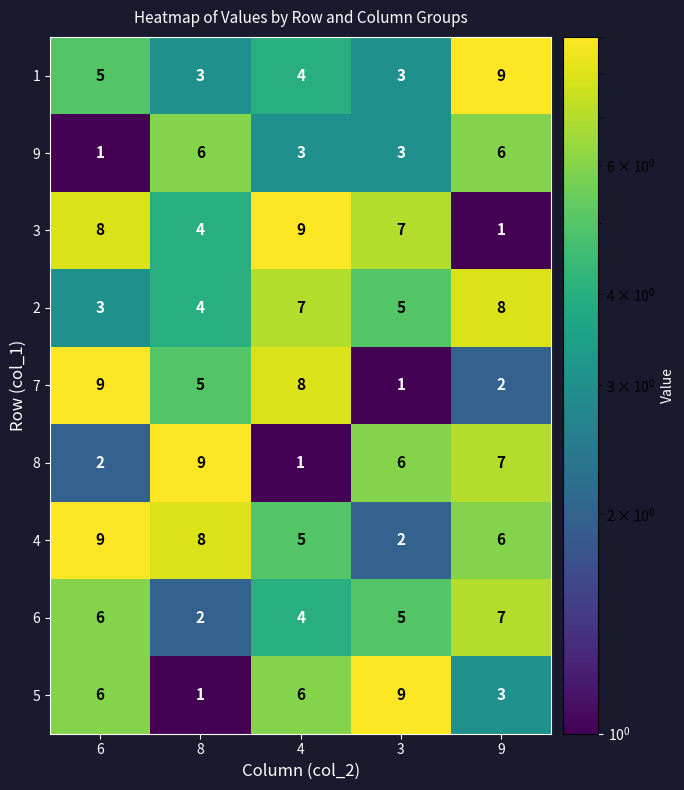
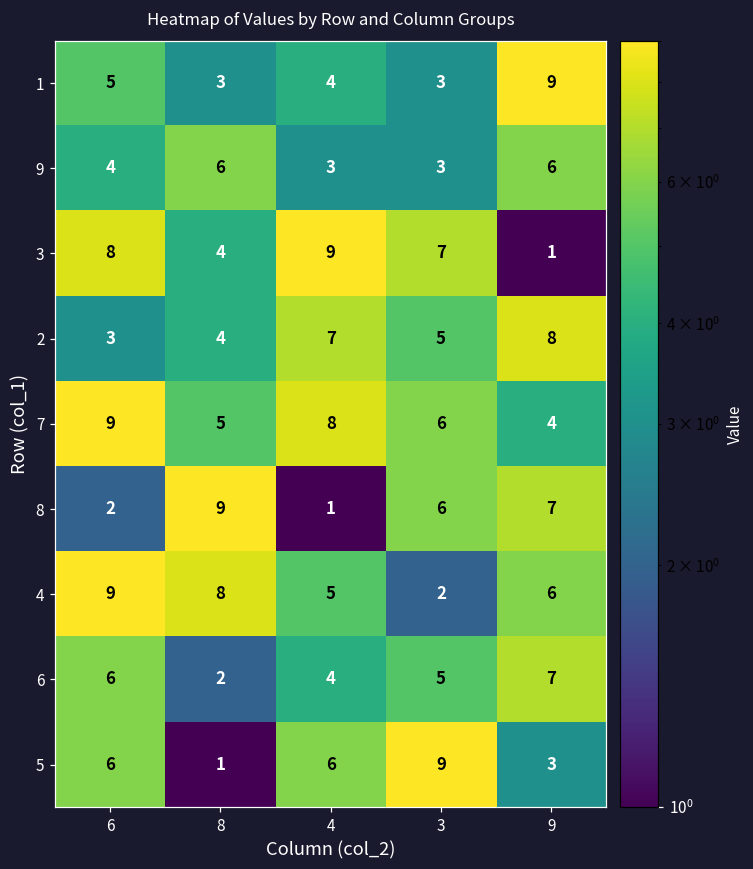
  {
    "1": {
      "6": 5,
      "8": 3,
      "4": 4,
      "3": 3,
      "9": 9
    },
    "9": {
-     "6": 1,
+     "6": 4,
      "8": 6,
      "4": 3,
      "3": 3,
      "9": 6
    },
    "3": {
      "6": 8,
      "8": 4,
      "4": 9,
      "3": 7,
      "9": 1
    },
    "2": {
      "6": 3,
      "8": 4,
      "4": 7,
      "3": 5,
      "9": 8
    },
    "7": {
      "6": 9,
      "8": 5,
      "4": 8,
-     "3": 1,
-     "9": 2
+     "3": 6,
+     "9": 4
    },
    "8": {
      "6": 2,
      "8": 9,
      "4": 1,
      "3": 6,
      "9": 7
    },
    "4": {
      "6": 9,
      "8": 8,
      "4": 5,
      "3": 2,
      "9": 6
    },
    "6": {
      "6": 6,
      "8": 2,
      "4": 4,
      "3": 5,
      "9": 7
    },
    "5": {
      "6": 6,
      "8": 1,
      "4": 6,
      "3": 9,
      "9": 3
    }
  }
